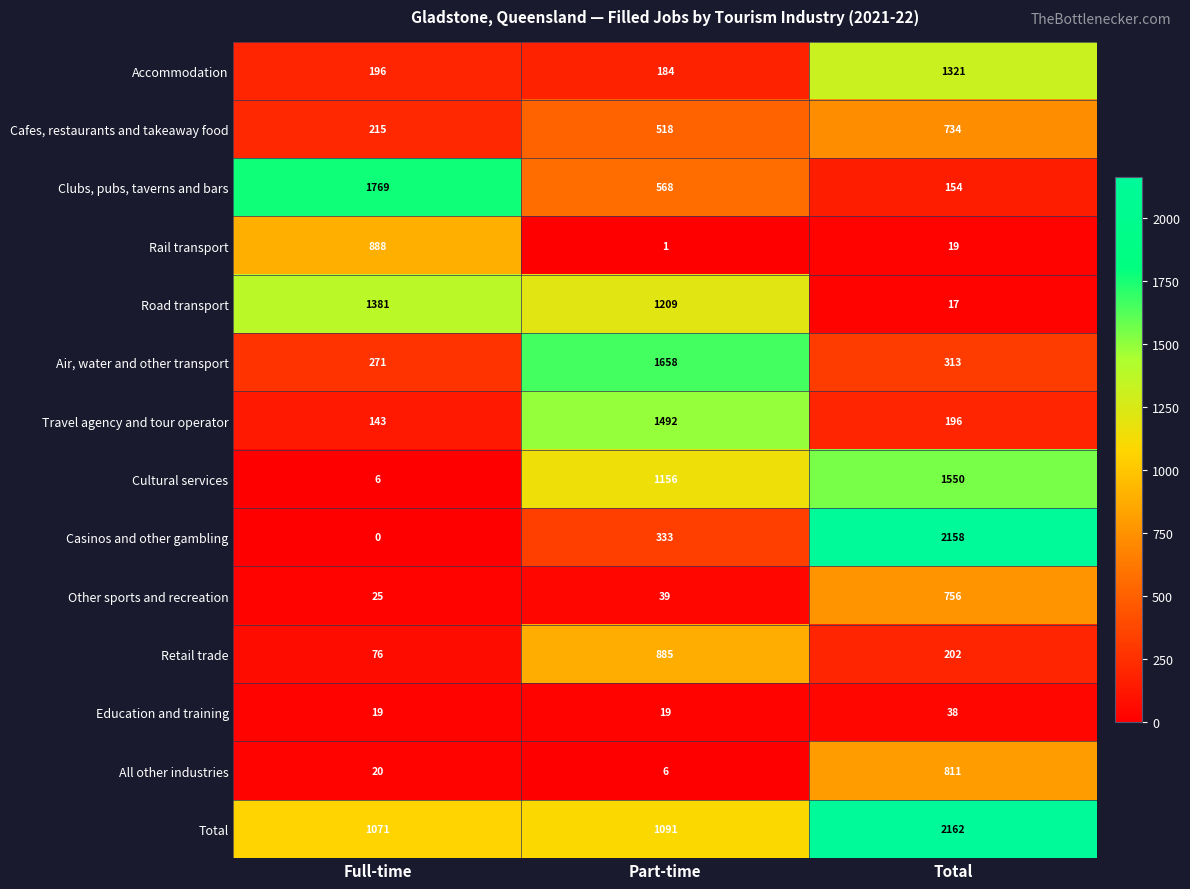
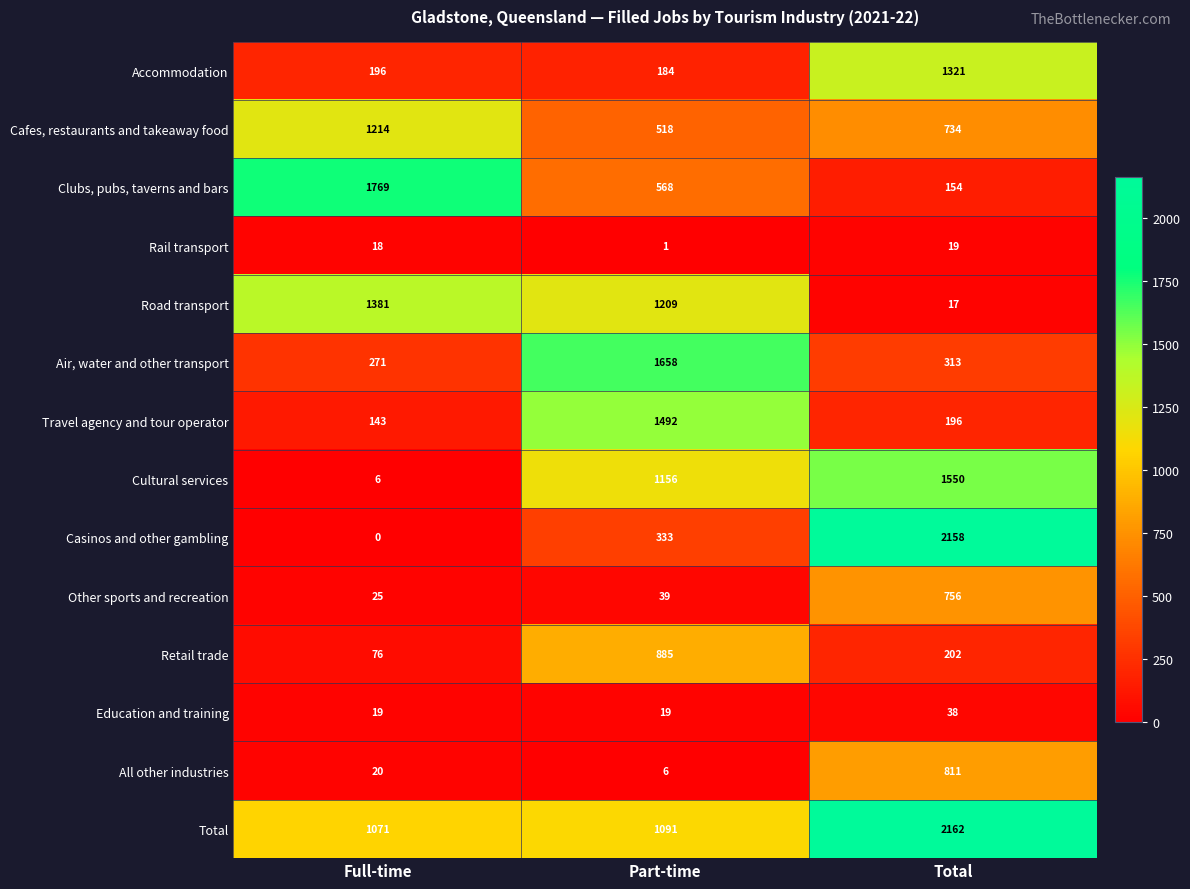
  {
    "Accommodation": {
      "Full-time": 196,
      "Part-time": 184,
      "Total": 1321
    },
    "Cafes, restaurants and takeaway food": {
-     "Full-time": 215,
+     "Full-time": 1214,
      "Part-time": 518,
      "Total": 734
    },
    "Clubs, pubs, taverns and bars": {
      "Full-time": 1769,
      "Part-time": 568,
      "Total": 154
    },
    "Rail transport": {
-     "Full-time": 888,
+     "Full-time": 18,
      "Part-time": 1,
      "Total": 19
    },
    "Road transport": {
      "Full-time": 1381,
      "Part-time": 1209,
      "Total": 17
    },
    "Air, water and other transport": {
      "Full-time": 271,
      "Part-time": 1658,
      "Total": 313
    },
    "Travel agency and tour operator": {
      "Full-time": 143,
      "Part-time": 1492,
      "Total": 196
    },
    "Cultural services": {
      "Full-time": 6,
      "Part-time": 1156,
      "Total": 1550
    },
    "Casinos and other gambling": {
      "Full-time": 0,
      "Part-time": 333,
      "Total": 2158
    },
    "Other sports and recreation": {
      "Full-time": 25,
      "Part-time": 39,
      "Total": 756
    },
    "Retail trade": {
      "Full-time": 76,
      "Part-time": 885,
      "Total": 202
    },
    "Education and training": {
      "Full-time": 19,
      "Part-time": 19,
      "Total": 38
    },
    "All other industries": {
      "Full-time": 20,
      "Part-time": 6,
      "Total": 811
    },
    "Total": {
      "Full-time": 1071,
      "Part-time": 1091,
      "Total": 2162
    }
  }
